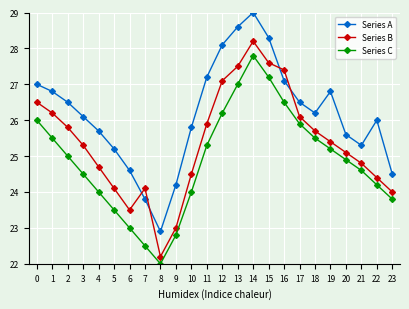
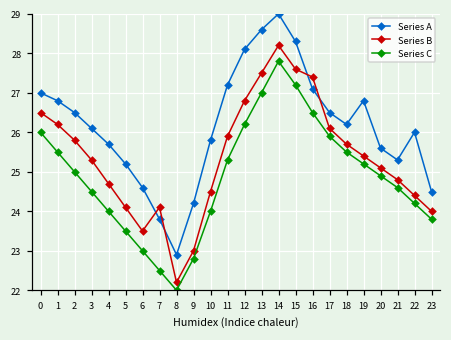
  {
    "Series A": {
      "0": 27.0,
      "1": 26.8,
      "2": 26.5,
      "3": 26.1,
      "4": 25.7,
      "5": 25.2,
      "6": 24.6,
      "7": 23.8,
      "8": 22.9,
      "9": 24.2,
      "10": 25.8,
      "11": 27.2,
      "12": 28.1,
      "13": 28.6,
      "14": 29.0,
      "15": 28.3,
      "16": 27.1,
      "17": 26.5,
      "18": 26.2,
      "19": 26.8,
      "20": 25.6,
      "21": 25.3,
      "22": 26.0,
      "23": 24.5
    },
    "Series B": {
      "0": 26.5,
      "1": 26.2,
      "2": 25.8,
      "3": 25.3,
      "4": 24.7,
      "5": 24.1,
      "6": 23.5,
      "7": 24.1,
      "8": 22.2,
      "9": 23.0,
      "10": 24.5,
      "11": 25.9,
-     "12": 27.1,
+     "12": 26.8,
      "13": 27.5,
      "14": 28.2,
      "15": 27.6,
      "16": 27.4,
      "17": 26.1,
      "18": 25.7,
      "19": 25.4,
      "20": 25.1,
      "21": 24.8,
      "22": 24.4,
      "23": 24.0
    },
    "Series C": {
      "0": 26.0,
      "1": 25.5,
      "2": 25.0,
      "3": 24.5,
      "4": 24.0,
      "5": 23.5,
      "6": 23.0,
      "7": 22.5,
      "8": 22.0,
      "9": 22.8,
      "10": 24.0,
      "11": 25.3,
      "12": 26.2,
      "13": 27.0,
      "14": 27.8,
      "15": 27.2,
      "16": 26.5,
      "17": 25.9,
      "18": 25.5,
      "19": 25.2,
      "20": 24.9,
      "21": 24.6,
      "22": 24.2,
      "23": 23.8
    }
  }
